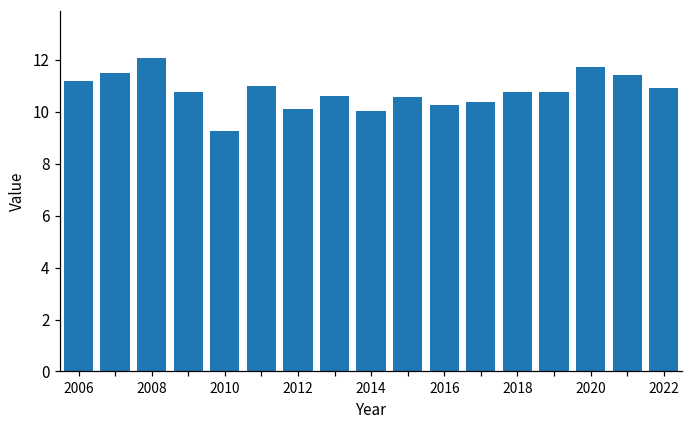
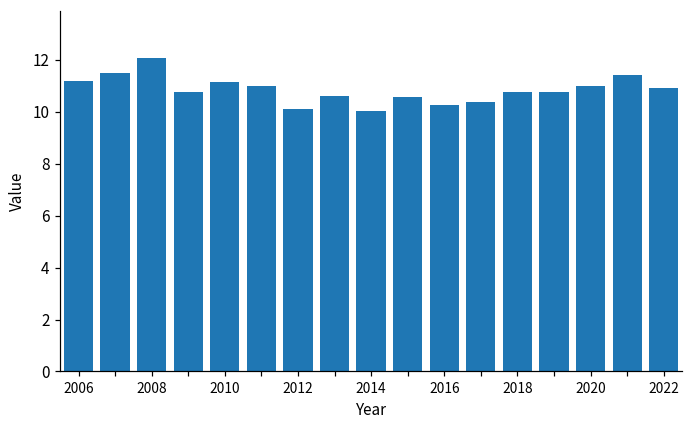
  {
    "2006": 11.2,
    "2008": 12.1,
-   "2010": 9.3,
+   "2010": 11.1,
    "2012": 10.1,
    "2014": 10.0,
    "2016": 10.3,
    "2018": 10.8,
-   "2020": 11.7,
+   "2020": 11.0,
    "2022": 10.9
  }
